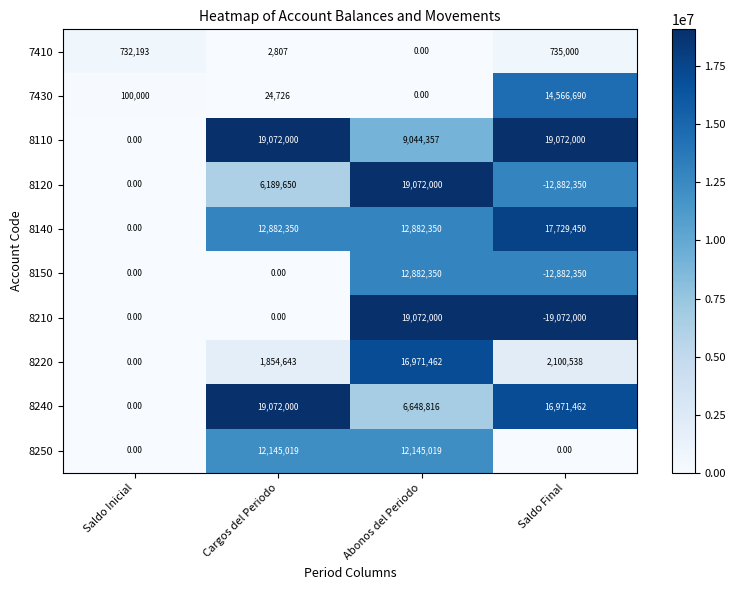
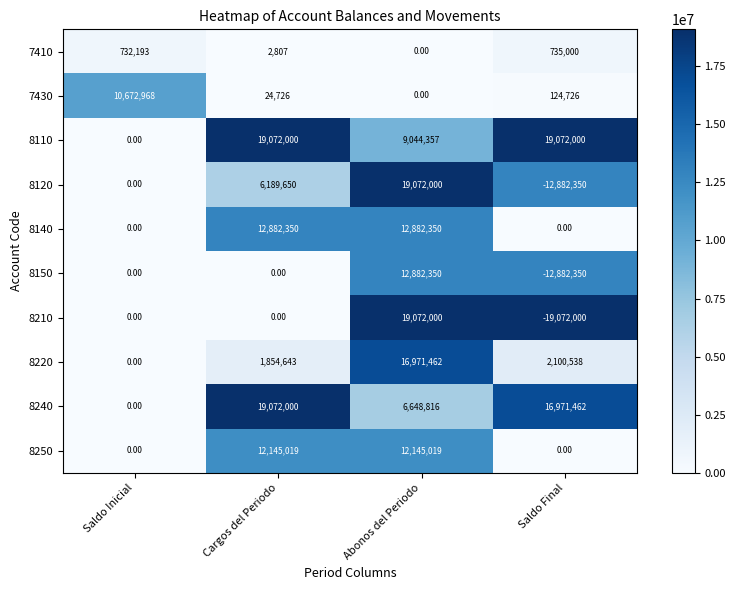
  {
    "7410": {
      "Saldo Inicial": "732,193",
      "Cargos del Periodo": "2,807",
      "Abonos del Periodo": "0.00",
      "Saldo Final": "735,000"
    },
    "7430": {
-     "Saldo Inicial": "100,000",
+     "Saldo Inicial": "10,672,968",
      "Cargos del Periodo": "24,726",
      "Abonos del Periodo": "0.00",
-     "Saldo Final": "14,566,690"
+     "Saldo Final": "124,726"
    },
    "8110": {
      "Saldo Inicial": "0.00",
      "Cargos del Periodo": "19,072,000",
      "Abonos del Periodo": "9,044,357",
      "Saldo Final": "19,072,000"
    },
    "8120": {
      "Saldo Inicial": "0.00",
      "Cargos del Periodo": "6,189,650",
      "Abonos del Periodo": "19,072,000",
      "Saldo Final": "-12,882,350"
    },
    "8140": {
      "Saldo Inicial": "0.00",
      "Cargos del Periodo": "12,882,350",
      "Abonos del Periodo": "12,882,350",
-     "Saldo Final": "17,729,450"
+     "Saldo Final": "0.00"
    },
    "8150": {
      "Saldo Inicial": "0.00",
      "Cargos del Periodo": "0.00",
      "Abonos del Periodo": "12,882,350",
      "Saldo Final": "-12,882,350"
    },
    "8210": {
      "Saldo Inicial": "0.00",
      "Cargos del Periodo": "0.00",
      "Abonos del Periodo": "19,072,000",
      "Saldo Final": "-19,072,000"
    },
    "8220": {
      "Saldo Inicial": "0.00",
      "Cargos del Periodo": "1,854,643",
      "Abonos del Periodo": "16,971,462",
      "Saldo Final": "2,100,538"
    },
    "8240": {
      "Saldo Inicial": "0.00",
      "Cargos del Periodo": "19,072,000",
      "Abonos del Periodo": "6,648,816",
      "Saldo Final": "16,971,462"
    },
    "8250": {
      "Saldo Inicial": "0.00",
      "Cargos del Periodo": "12,145,019",
      "Abonos del Periodo": "12,145,019",
      "Saldo Final": "0.00"
    }
  }
